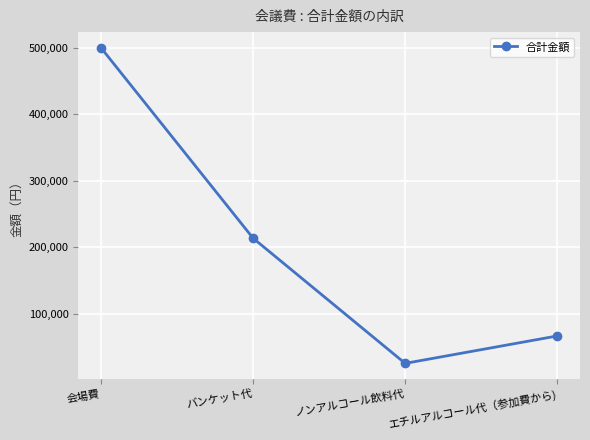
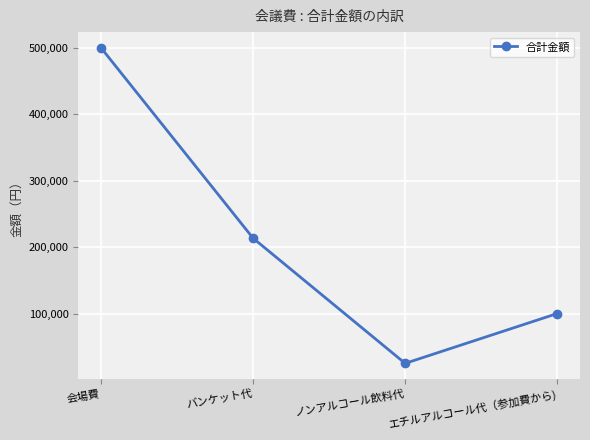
  {
    "会場費": "500,000",
    "バンケット代": "210,000",
    "ノンアルコール飲料代": "30,000",
-   "エチルアルコール代（参加費から)": "70,000"
+   "エチルアルコール代（参加費から)": "100,000"
  }
